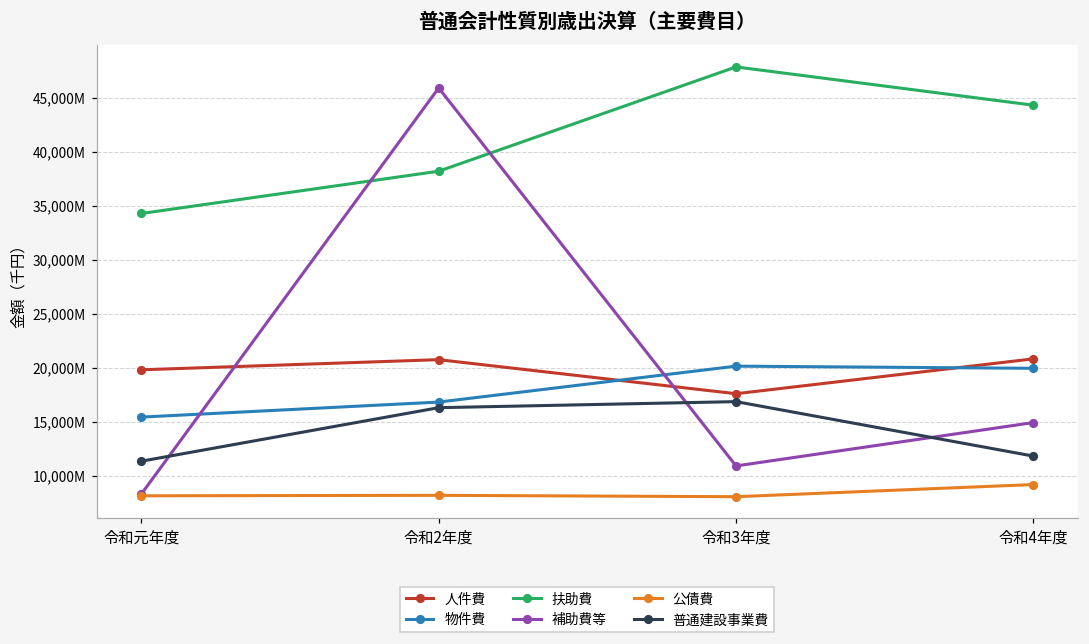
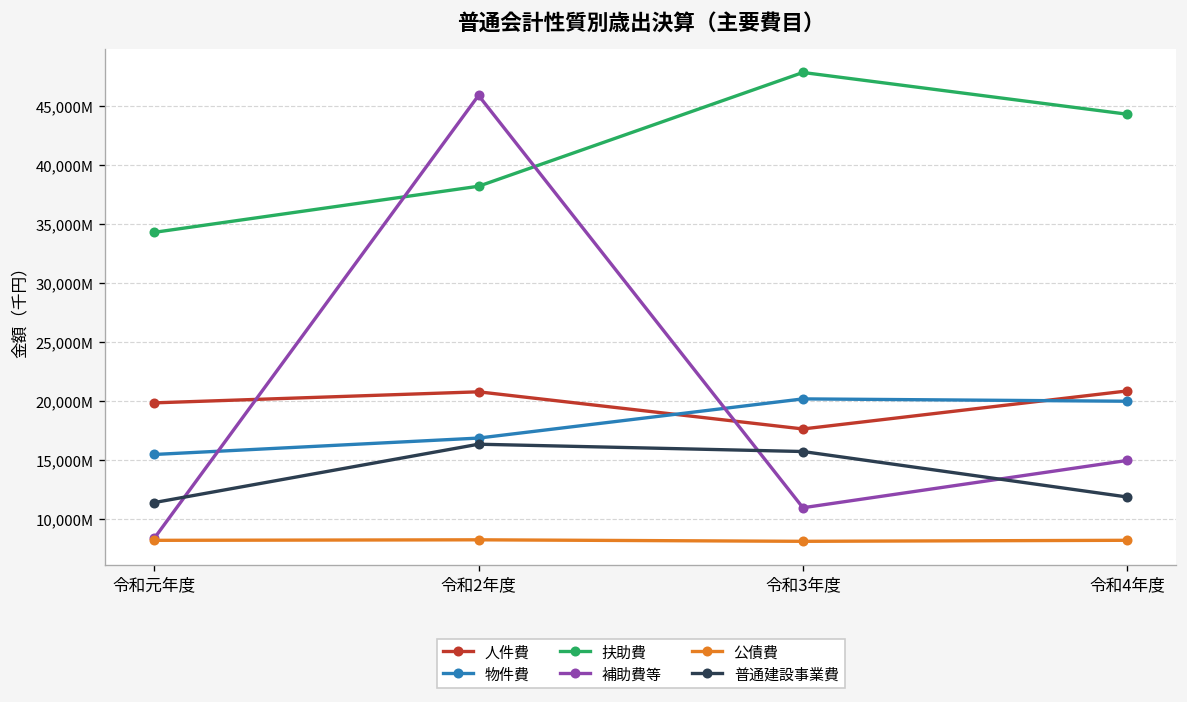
  {
    "人件費": {
      "令和元年度": "20,000,000,000",
      "令和2年度": "21,000,000,000",
      "令和3年度": "18,000,000,000",
      "令和4年度": "21,000,000,000"
    },
    "物件費": {
      "令和元年度": "15,000,000,000",
      "令和2年度": "17,000,000,000",
      "令和3年度": "20,000,000,000",
      "令和4年度": "20,000,000,000"
    },
    "扶助費": {
      "令和元年度": "34,000,000,000",
      "令和2年度": "38,000,000,000",
      "令和3年度": "48,000,000,000",
      "令和4年度": "44,000,000,000"
    },
    "補助費等": {
      "令和2年度": "46,000,000,000",
      "令和3年度": "11,000,000,000",
      "令和4年度": "15,000,000,000"
    },
    "公債費": {
      "令和2年度": "8,000,000,000",
      "令和3年度": "8,000,000,000",
-     "令和4年度": "9,000,000,000"
+     "令和4年度": "8,000,000,000"
    },
    "普通建設事業費": {
      "令和元年度": "11,000,000,000",
      "令和2年度": "16,000,000,000",
-     "令和3年度": "17,000,000,000",
+     "令和3年度": "16,000,000,000",
      "令和4年度": "12,000,000,000"
    }
  }
